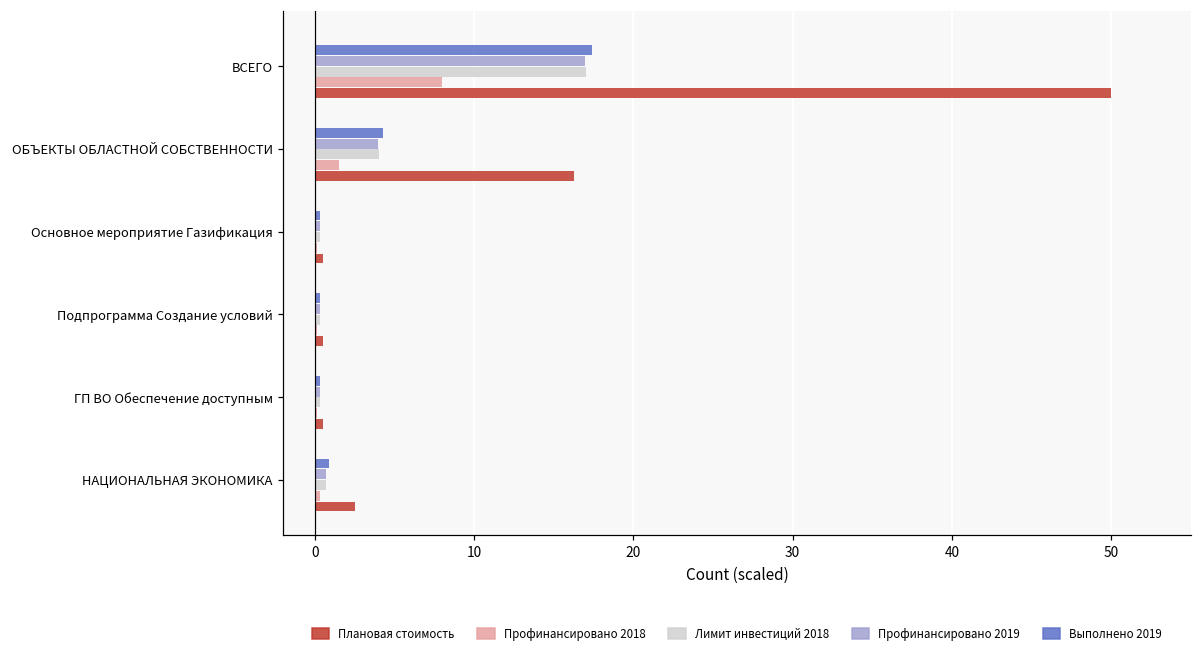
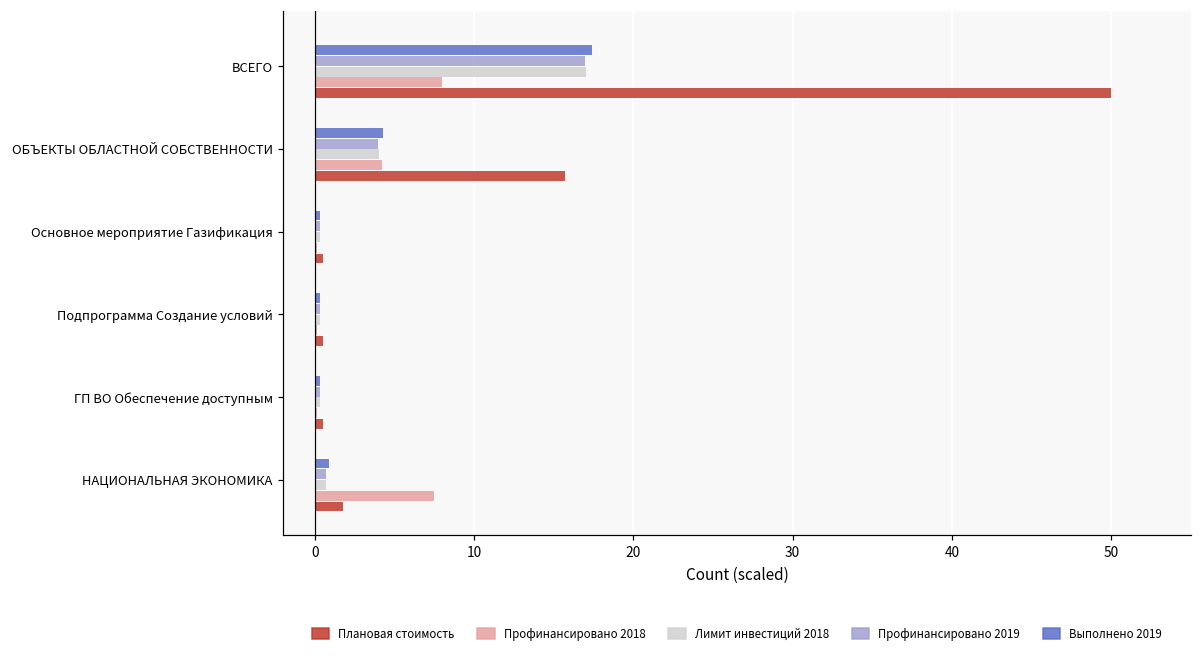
  {
    "Плановая стоимость": {
      "ВСЕГО": 50.0,
-     "ОБЪЕКТЫ ОБЛАСТНОЙ СОБСТВЕННОСТИ": 16.3,
+     "ОБЪЕКТЫ ОБЛАСТНОЙ СОБСТВЕННОСТИ": 15.7,
      "Основное мероприятие Газификация": 0.5,
      "Подпрограмма Создание условий": 0.5,
      "ГП ВО Обеспечение доступным": 0.5,
-     "НАЦИОНАЛЬНАЯ ЭКОНОМИКА": 2.5
+     "НАЦИОНАЛЬНАЯ ЭКОНОМИКА": 1.7
    },
    "Профинансировано 2018": {
      "ВСЕГО": 8.0,
-     "ОБЪЕКТЫ ОБЛАСТНОЙ СОБСТВЕННОСТИ": 1.5,
-     "НАЦИОНАЛЬНАЯ ЭКОНОМИКА": 0.3
+     "ОБЪЕКТЫ ОБЛАСТНОЙ СОБСТВЕННОСТИ": 4.2,
+     "НАЦИОНАЛЬНАЯ ЭКОНОМИКА": 7.4
    }
  }
